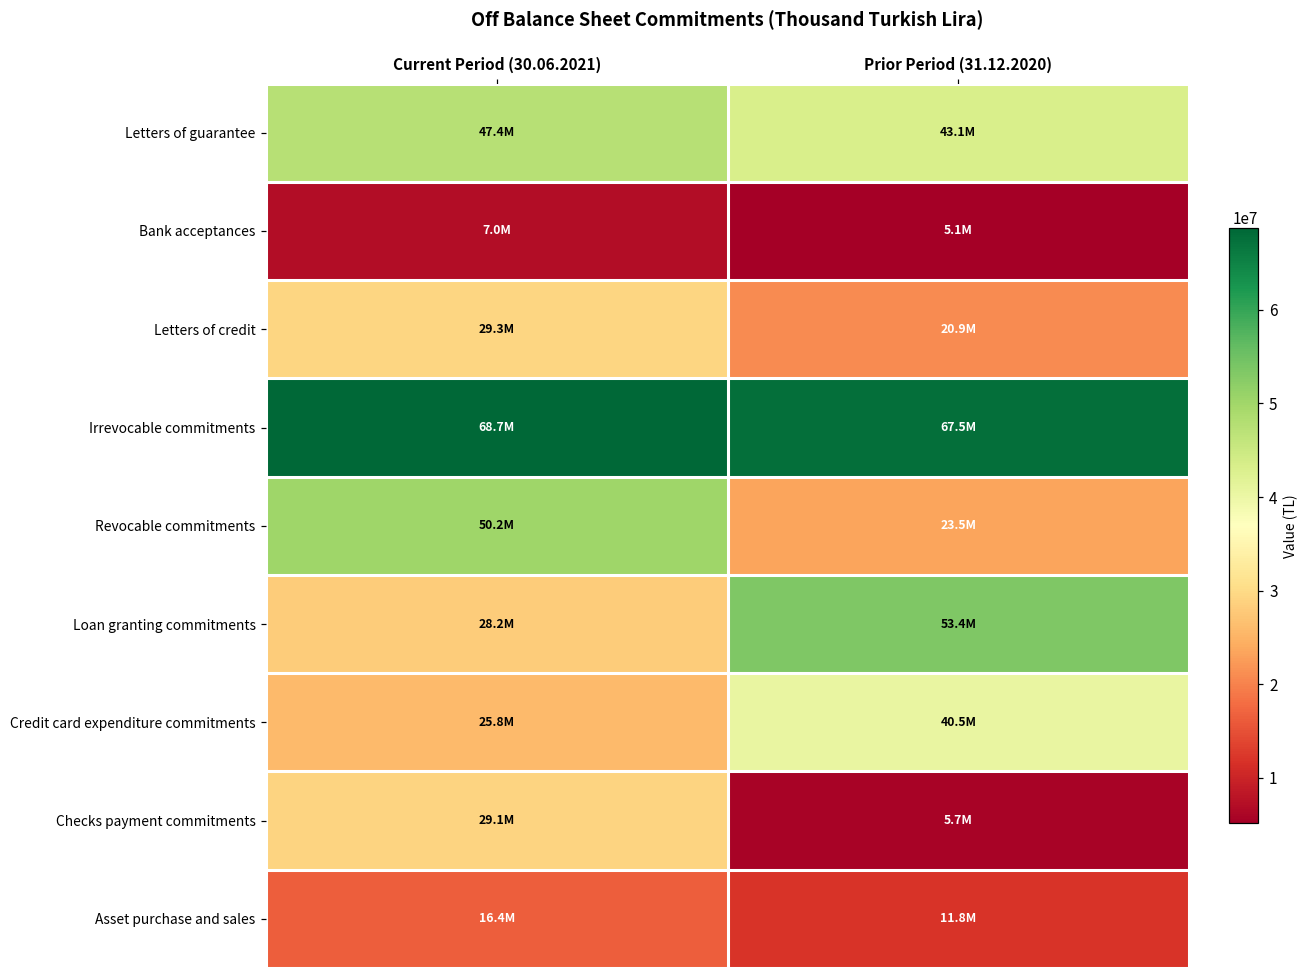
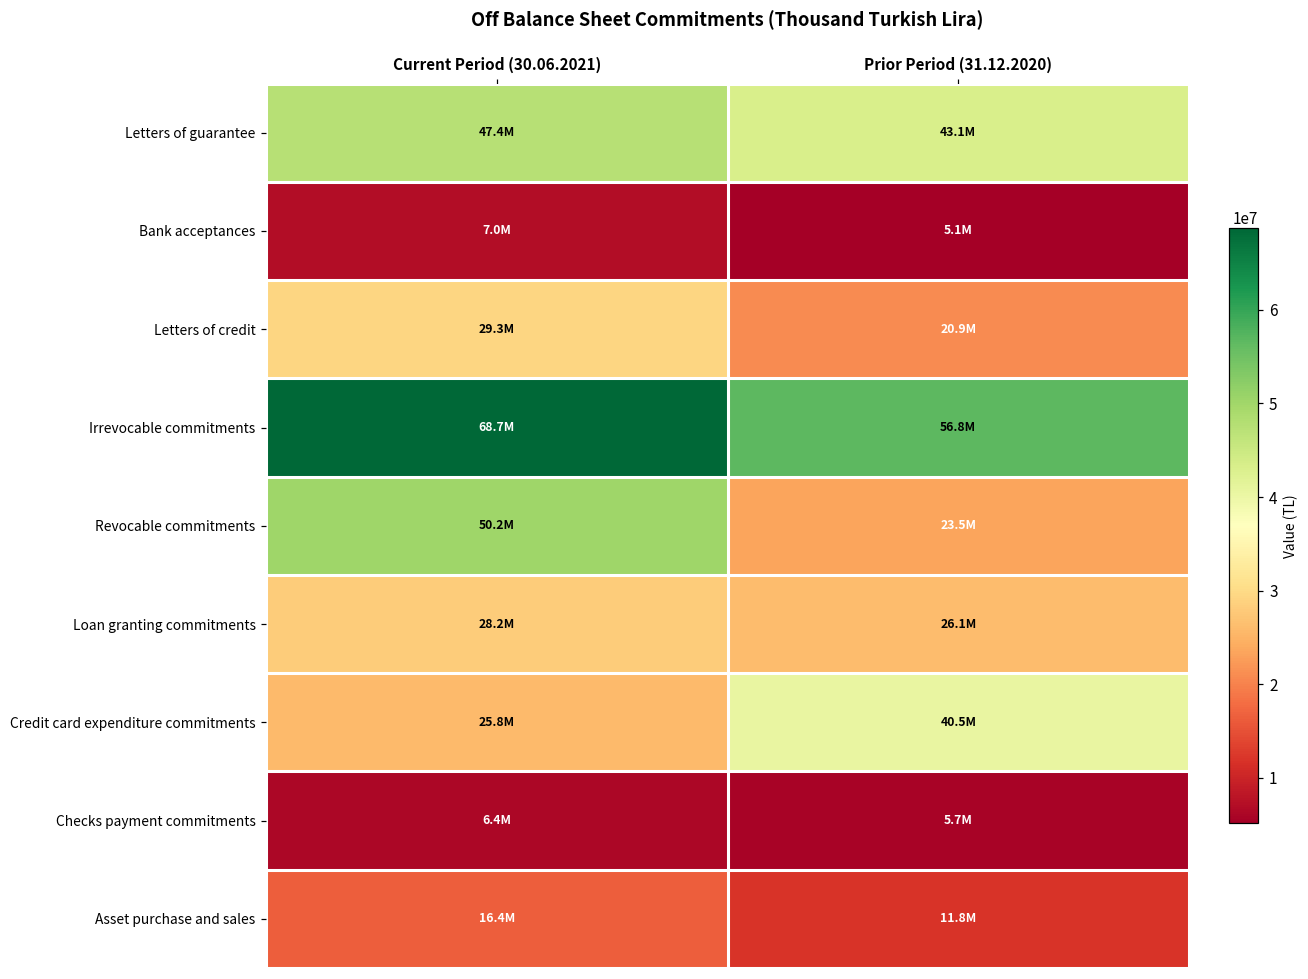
  {
    "Letters of guarantee": {
      "Current Period (30.06.2021)": "47.4M",
      "Prior Period (31.12.2020)": "43.1M"
    },
    "Bank acceptances": {
      "Current Period (30.06.2021)": "7.0M",
      "Prior Period (31.12.2020)": "5.1M"
    },
    "Letters of credit": {
      "Current Period (30.06.2021)": "29.3M",
      "Prior Period (31.12.2020)": "20.9M"
    },
    "Irrevocable commitments": {
      "Current Period (30.06.2021)": "68.7M",
-     "Prior Period (31.12.2020)": "67.5M"
+     "Prior Period (31.12.2020)": "56.8M"
    },
    "Revocable commitments": {
      "Current Period (30.06.2021)": "50.2M",
      "Prior Period (31.12.2020)": "23.5M"
    },
    "Loan granting commitments": {
      "Current Period (30.06.2021)": "28.2M",
-     "Prior Period (31.12.2020)": "53.4M"
+     "Prior Period (31.12.2020)": "26.1M"
    },
    "Credit card expenditure commitments": {
      "Current Period (30.06.2021)": "25.8M",
      "Prior Period (31.12.2020)": "40.5M"
    },
    "Checks payment commitments": {
-     "Current Period (30.06.2021)": "29.1M",
+     "Current Period (30.06.2021)": "6.4M",
      "Prior Period (31.12.2020)": "5.7M"
    },
    "Asset purchase and sales": {
      "Current Period (30.06.2021)": "16.4M",
      "Prior Period (31.12.2020)": "11.8M"
    }
  }
